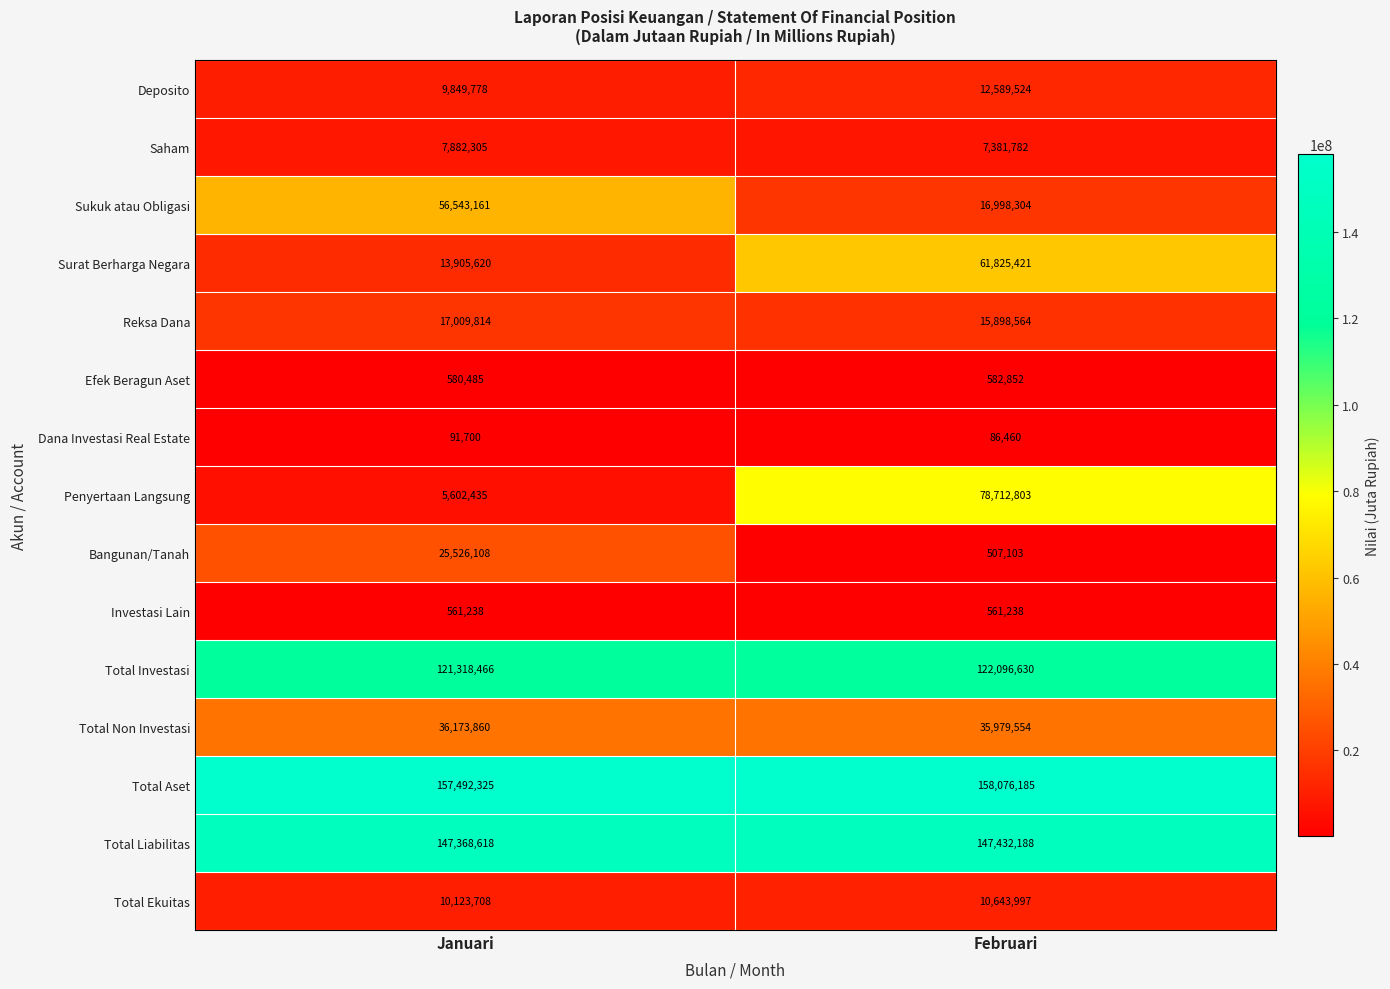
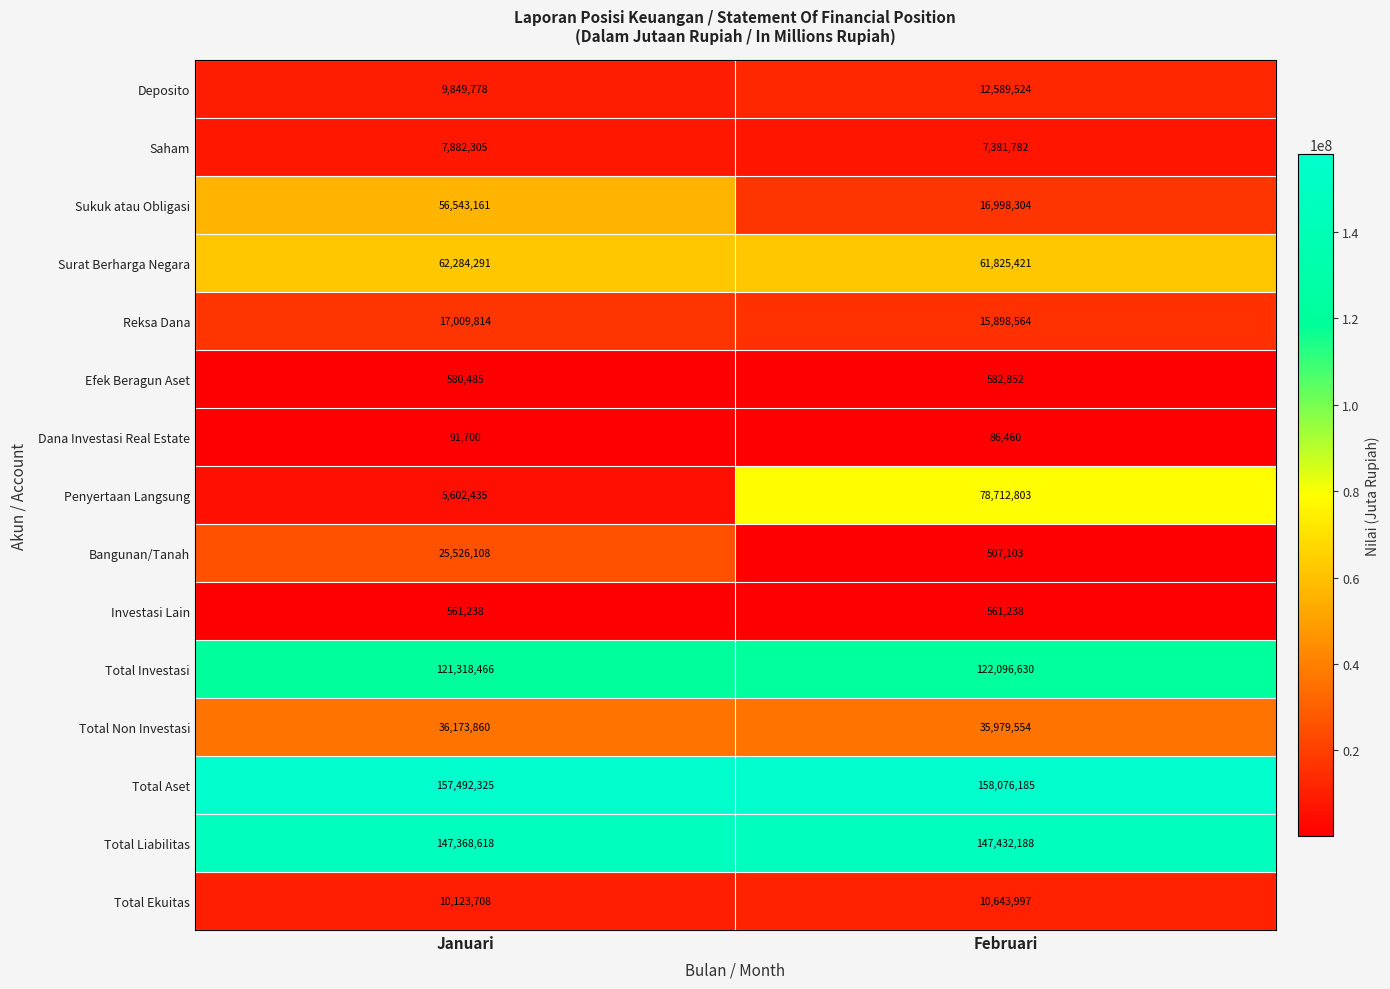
  {
    "Deposito": {
      "Januari": "9,849,778",
      "Februari": "12,589,524"
    },
    "Saham": {
      "Januari": "7,882,305",
      "Februari": "7,381,782"
    },
    "Sukuk atau Obligasi": {
      "Januari": "56,543,161",
      "Februari": "16,998,304"
    },
    "Surat Berharga Negara": {
-     "Januari": "13,905,620",
+     "Januari": "62,284,291",
      "Februari": "61,825,421"
    },
    "Reksa Dana": {
      "Januari": "17,009,814",
      "Februari": "15,898,564"
    },
    "Efek Beragun Aset": {
      "Januari": "580,485",
      "Februari": "582,852"
    },
    "Dana Investasi Real Estate": {
      "Januari": "91,700",
      "Februari": "86,460"
    },
    "Penyertaan Langsung": {
      "Januari": "5,602,435",
      "Februari": "78,712,803"
    },
    "Bangunan/Tanah": {
      "Januari": "25,526,108",
      "Februari": "507,103"
    },
    "Investasi Lain": {
      "Januari": "561,238",
      "Februari": "561,238"
    },
    "Total Investasi": {
      "Januari": "121,318,466",
      "Februari": "122,096,630"
    },
    "Total Non Investasi": {
      "Januari": "36,173,860",
      "Februari": "35,979,554"
    },
    "Total Aset": {
      "Januari": "157,492,325",
      "Februari": "158,076,185"
    },
    "Total Liabilitas": {
      "Januari": "147,368,618",
      "Februari": "147,432,188"
    },
    "Total Ekuitas": {
      "Januari": "10,123,708",
      "Februari": "10,643,997"
    }
  }
